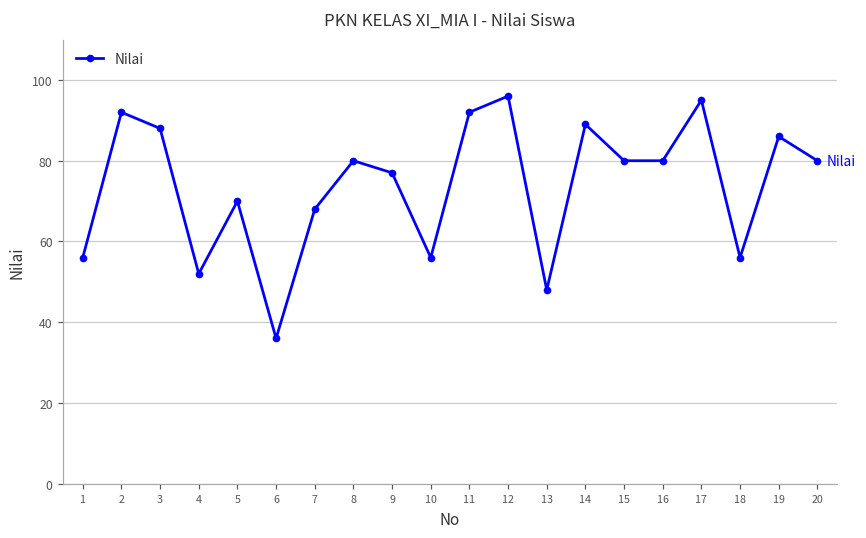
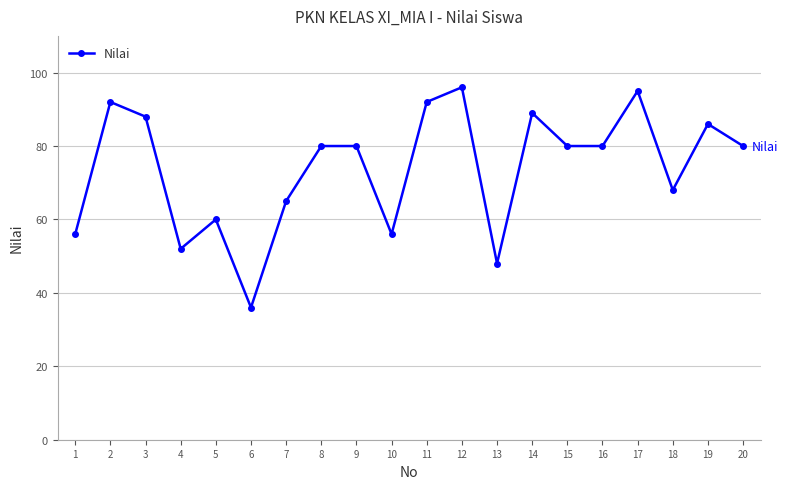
  {
    "1": 56,
    "2": 92,
    "3": 88,
    "4": 52,
-   "5": 70,
+   "5": 60,
    "6": 36,
-   "7": 68,
+   "7": 65,
    "8": 80,
-   "9": 77,
+   "9": 80,
    "10": 56,
    "11": 92,
    "12": 96,
    "13": 48,
    "14": 89,
    "15": 80,
    "16": 80,
    "17": 95,
-   "18": 56,
+   "18": 68,
    "19": 86,
    "20": 80
  }
